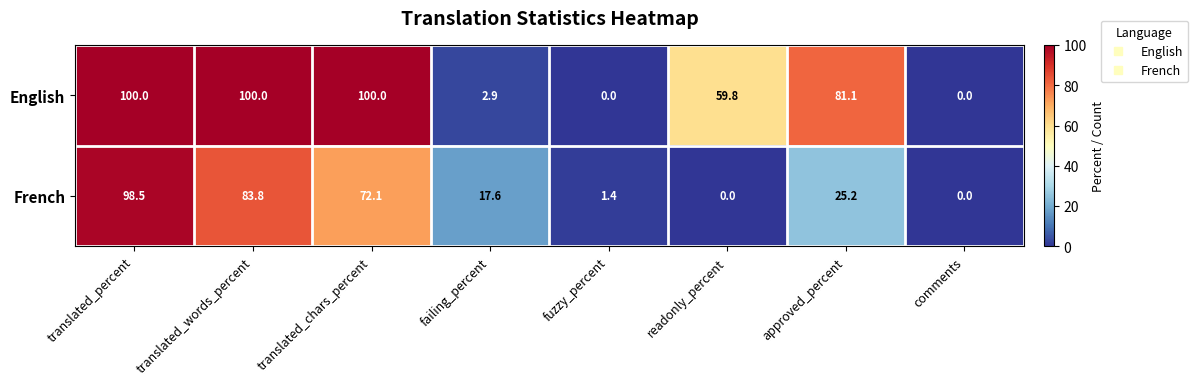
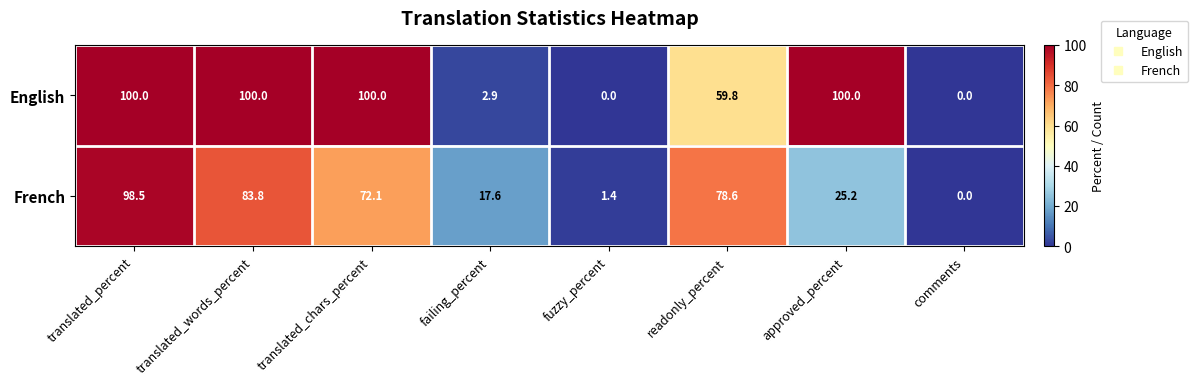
  {
    "English": {
      "translated_percent": 100.0,
      "translated_words_percent": 100.0,
      "translated_chars_percent": 100.0,
      "failing_percent": 2.9,
      "fuzzy_percent": 0.0,
      "readonly_percent": 59.8,
-     "approved_percent": 81.1,
+     "approved_percent": 100.0,
      "comments": 0.0
    },
    "French": {
      "translated_percent": 98.5,
      "translated_words_percent": 83.8,
      "translated_chars_percent": 72.1,
      "failing_percent": 17.6,
      "fuzzy_percent": 1.4,
-     "readonly_percent": 0.0,
+     "readonly_percent": 78.6,
      "approved_percent": 25.2,
      "comments": 0.0
    }
  }
